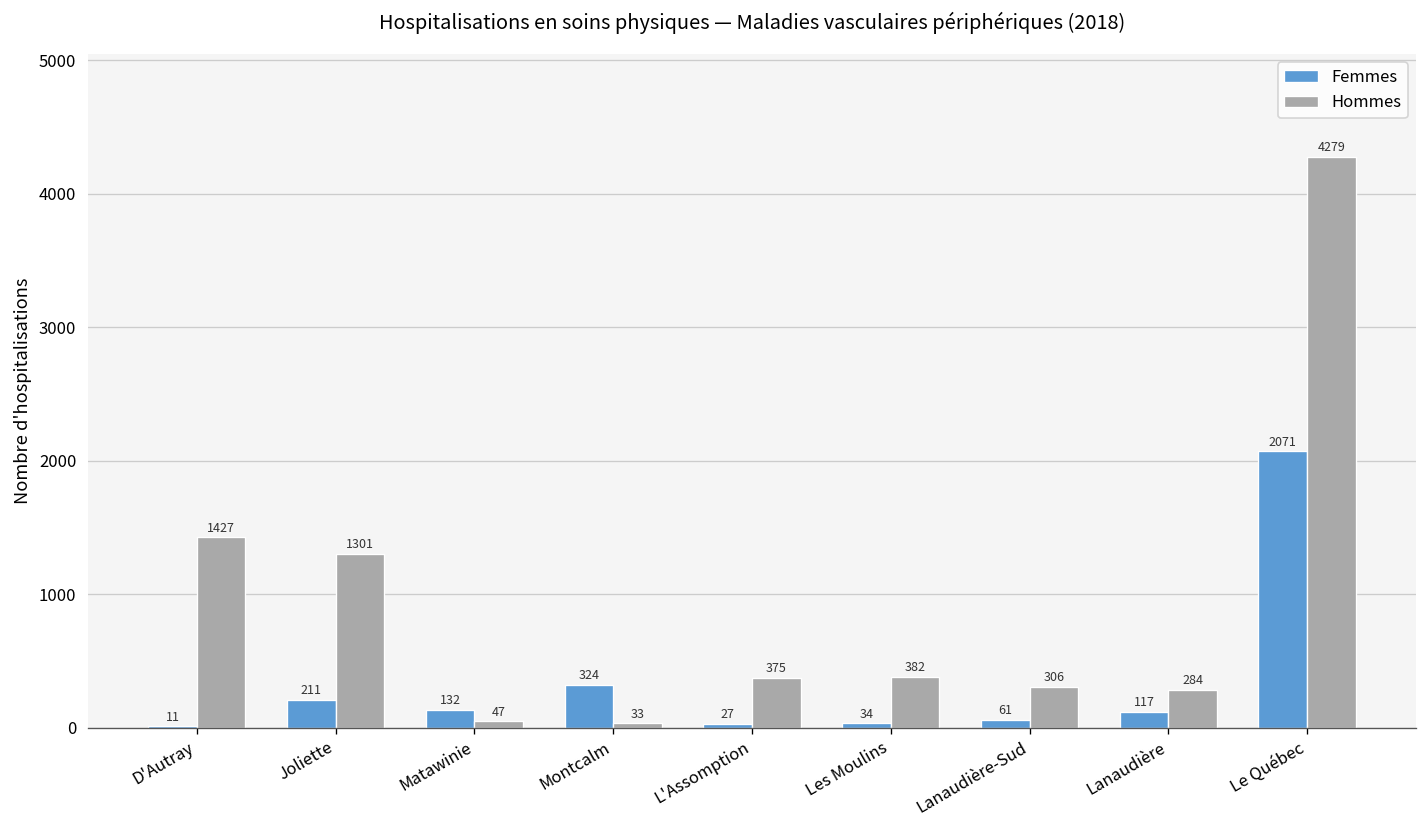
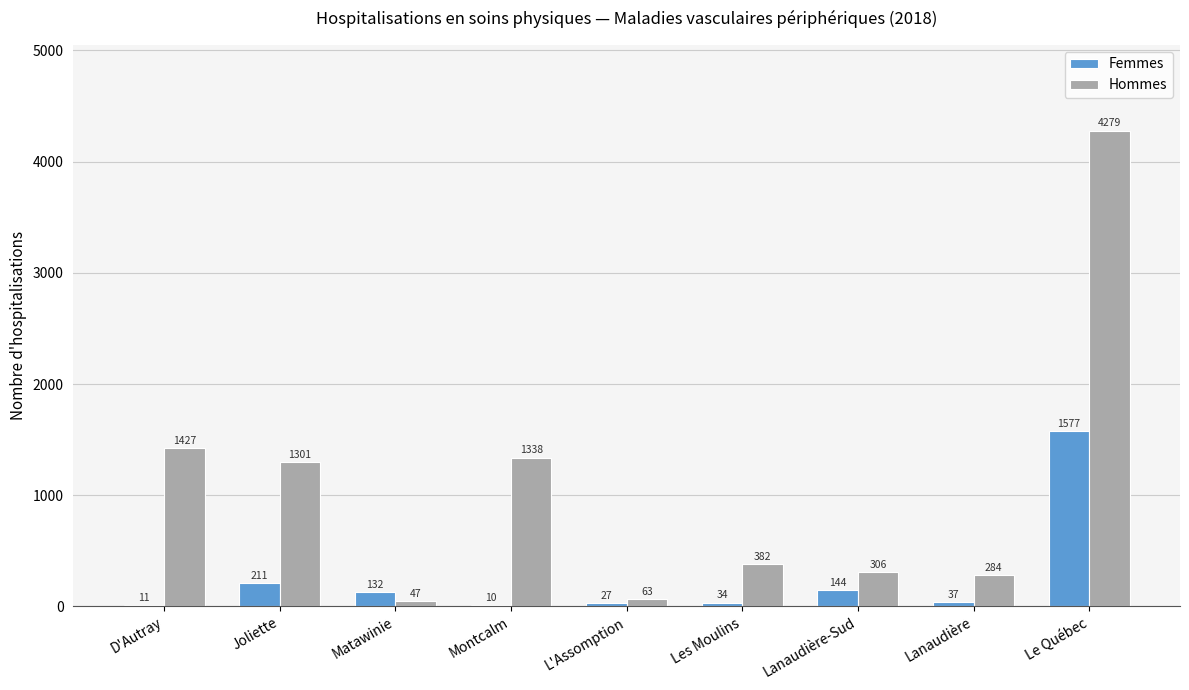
  {
    "Femmes": {
      "D'Autray": 11,
      "Joliette": 211,
      "Matawinie": 132,
-     "Montcalm": 324,
+     "Montcalm": 10,
      "L'Assomption": 27,
      "Les Moulins": 34,
-     "Lanaudière-Sud": 61,
-     "Lanaudière": 117,
-     "Le Québec": 2071
+     "Lanaudière-Sud": 144,
+     "Lanaudière": 37,
+     "Le Québec": 1577
    },
    "Hommes": {
      "D'Autray": 1427,
      "Joliette": 1301,
      "Matawinie": 47,
-     "Montcalm": 33,
-     "L'Assomption": 375,
+     "Montcalm": 1338,
+     "L'Assomption": 63,
      "Les Moulins": 382,
      "Lanaudière-Sud": 306,
      "Lanaudière": 284,
      "Le Québec": 4279
    }
  }
